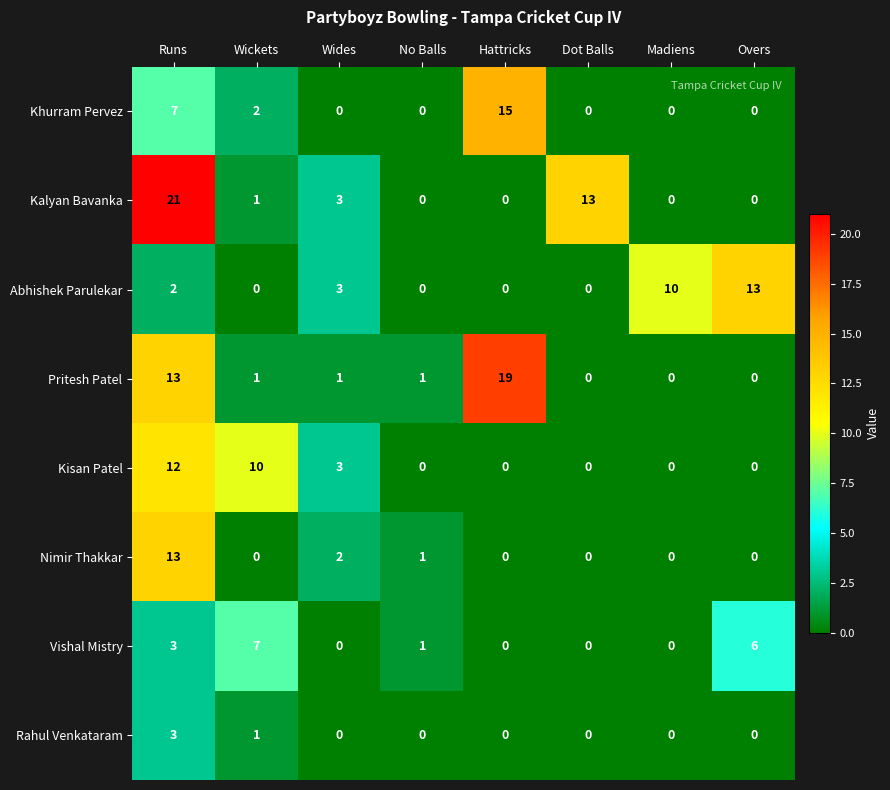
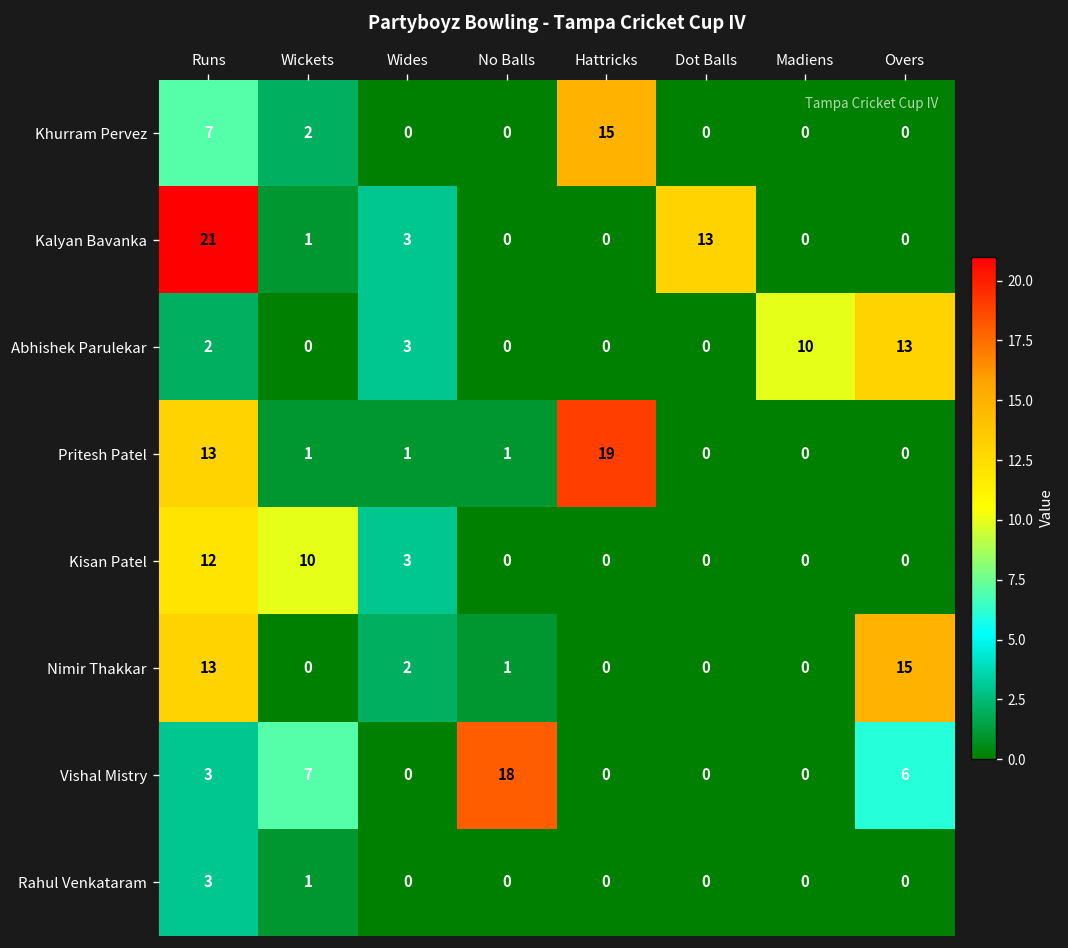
  {
    "Khurram Pervez": {
      "Runs": 7,
      "Wickets": 2,
      "Wides": 0,
      "No Balls": 0,
      "Hattricks": 15,
      "Dot Balls": 0,
      "Madiens": 0
    },
    "Kalyan Bavanka": {
      "Runs": 21,
      "Wickets": 1,
      "Wides": 3,
      "No Balls": 0,
      "Hattricks": 0,
      "Dot Balls": 13,
      "Madiens": 0,
      "Overs": 0
    },
    "Abhishek Parulekar": {
      "Runs": 2,
      "Wickets": 0,
      "Wides": 3,
      "No Balls": 0,
      "Hattricks": 0,
      "Dot Balls": 0,
      "Madiens": 10,
      "Overs": 13
    },
    "Pritesh Patel": {
      "Runs": 13,
      "Wickets": 1,
      "Wides": 1,
      "No Balls": 1,
      "Hattricks": 19,
      "Dot Balls": 0,
      "Madiens": 0,
      "Overs": 0
    },
    "Kisan Patel": {
      "Runs": 12,
      "Wickets": 10,
      "Wides": 3,
      "No Balls": 0,
      "Hattricks": 0,
      "Dot Balls": 0,
      "Madiens": 0,
      "Overs": 0
    },
    "Nimir Thakkar": {
      "Runs": 13,
      "Wickets": 0,
      "Wides": 2,
      "No Balls": 1,
      "Hattricks": 0,
      "Dot Balls": 0,
      "Madiens": 0,
-     "Overs": 0
+     "Overs": 15
    },
    "Vishal Mistry": {
      "Runs": 3,
      "Wickets": 7,
      "Wides": 0,
-     "No Balls": 1,
+     "No Balls": 18,
      "Hattricks": 0,
      "Dot Balls": 0,
      "Madiens": 0,
      "Overs": 6
    },
    "Rahul Venkataram": {
      "Runs": 3,
      "Wickets": 1,
      "Wides": 0,
      "No Balls": 0,
      "Hattricks": 0,
      "Dot Balls": 0,
      "Madiens": 0,
      "Overs": 0
    }
  }
